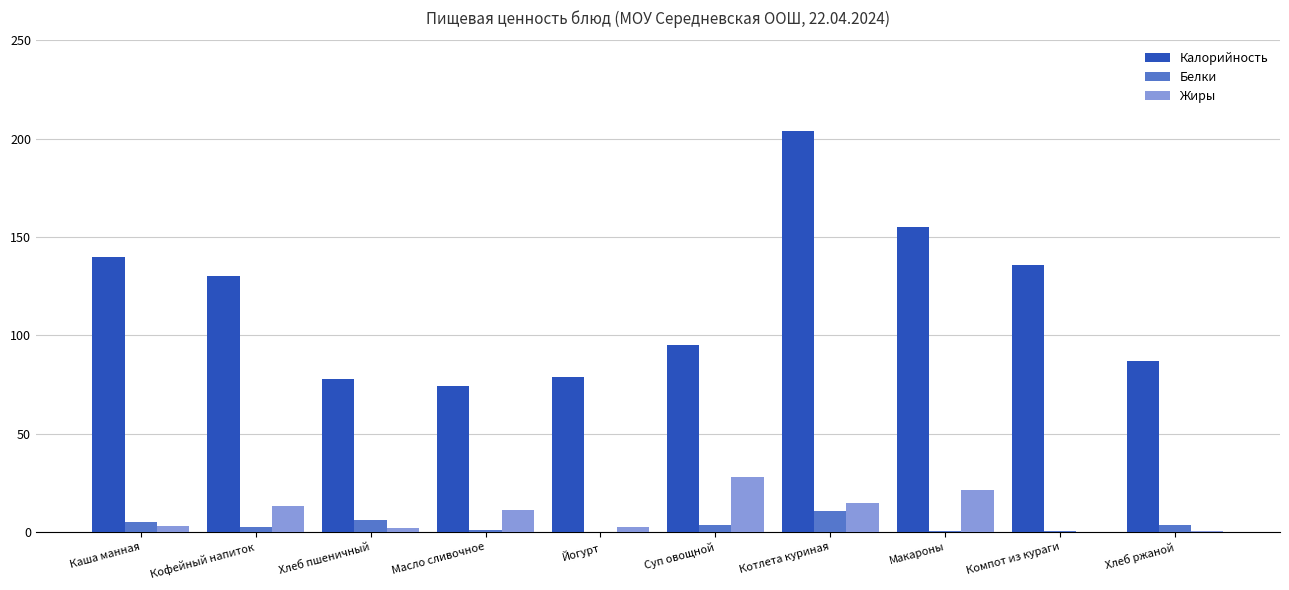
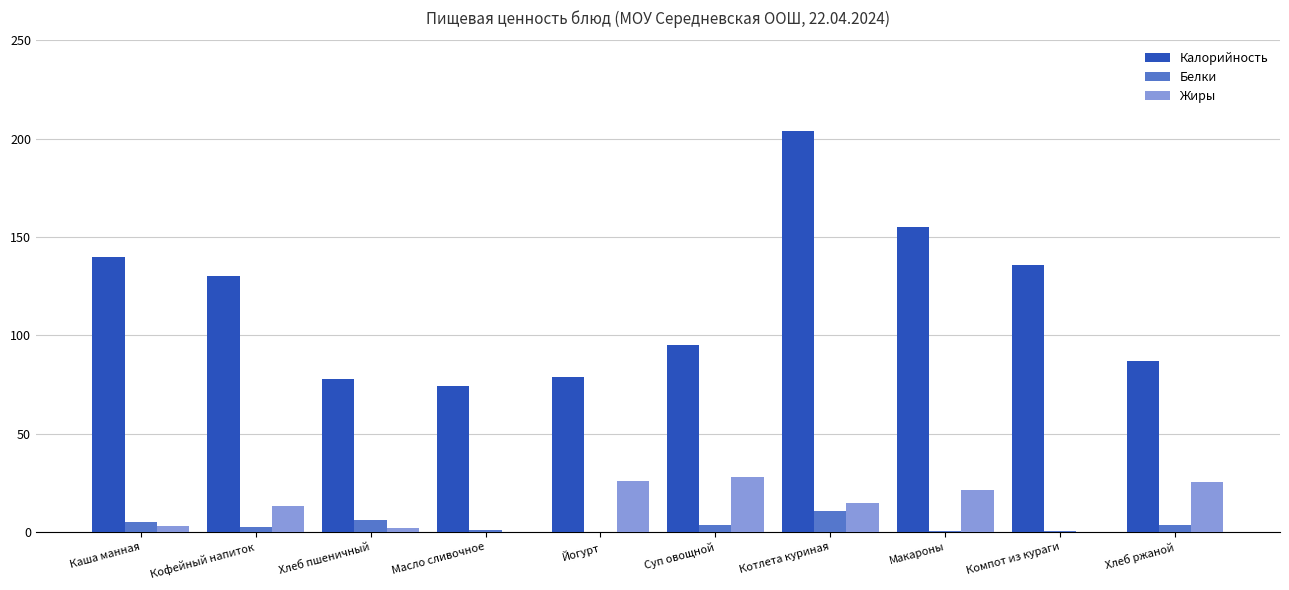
  {
    "Жиры": {
      "Каша манная": 3,
      "Кофейный напиток": 13,
      "Хлеб пшеничный": 2,
-     "Масло сливочное": 11,
-     "Йогурт": 3,
+     "Масло сливочное": 0,
+     "Йогурт": 26,
      "Суп овощной": 28,
      "Котлета куриная": 15,
      "Макароны": 21,
-     "Хлеб ржаной": 1
+     "Хлеб ржаной": 25
    }
  }
